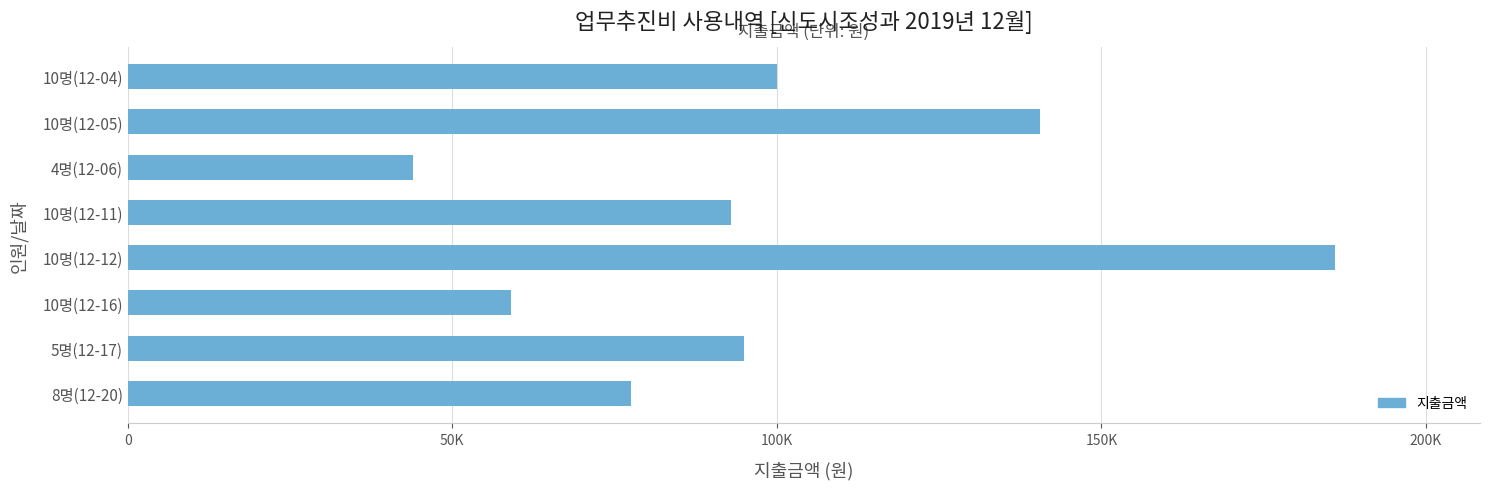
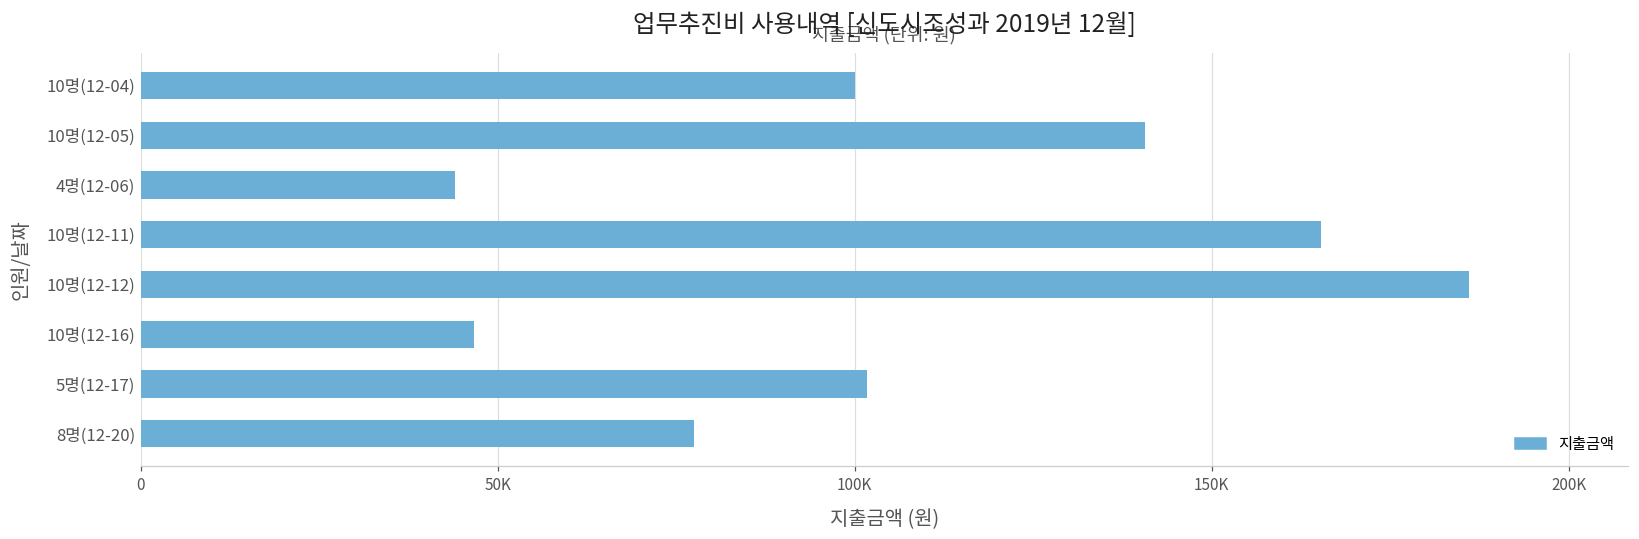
  {
    "10명(12-04)": 100000,
    "10명(12-05)": 141000,
    "4명(12-06)": 44000,
-   "10명(12-11)": 93000,
+   "10명(12-11)": 165000,
    "10명(12-12)": 186000,
-   "10명(12-16)": 59000,
-   "5명(12-17)": 95000,
+   "10명(12-16)": 47000,
+   "5명(12-17)": 102000,
    "8명(12-20)": 77000
  }
